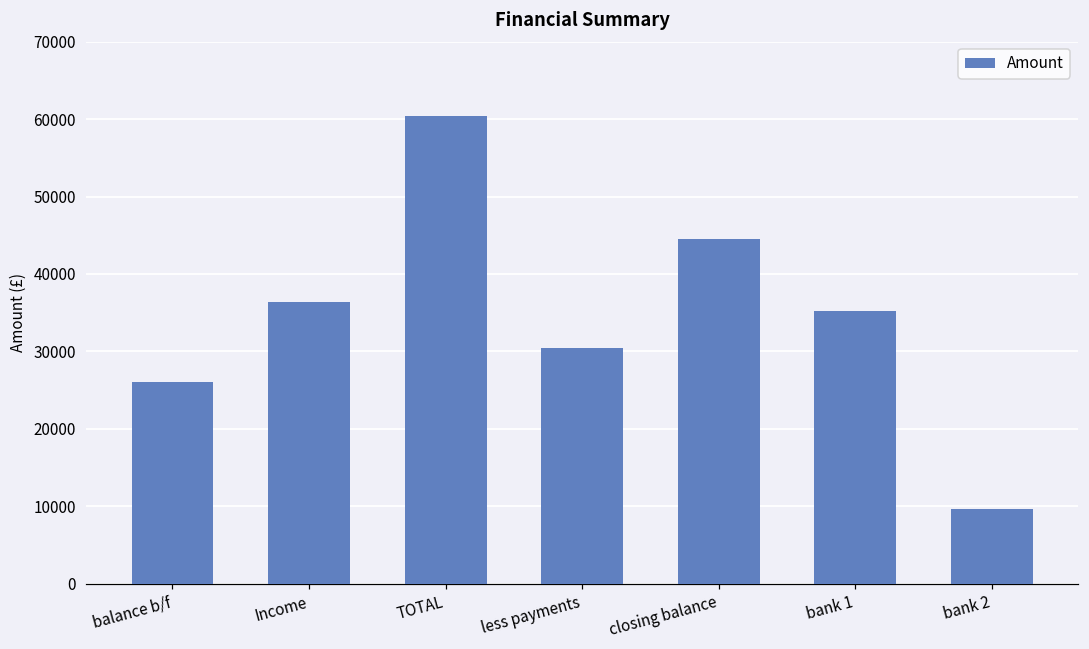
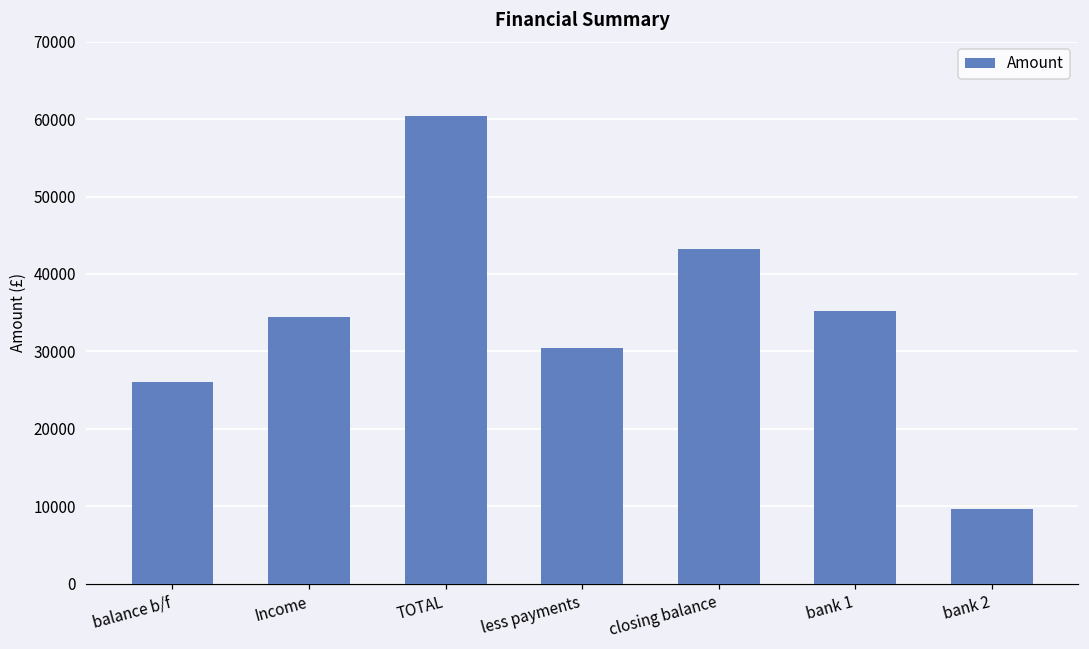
  {
    "balance b/f": 26000,
-   "Income": 36000,
+   "Income": 34000,
    "TOTAL": 60000,
    "less payments": 30000,
-   "closing balance": 45000,
+   "closing balance": 43000,
    "bank 1": 35000,
    "bank 2": 10000
  }
